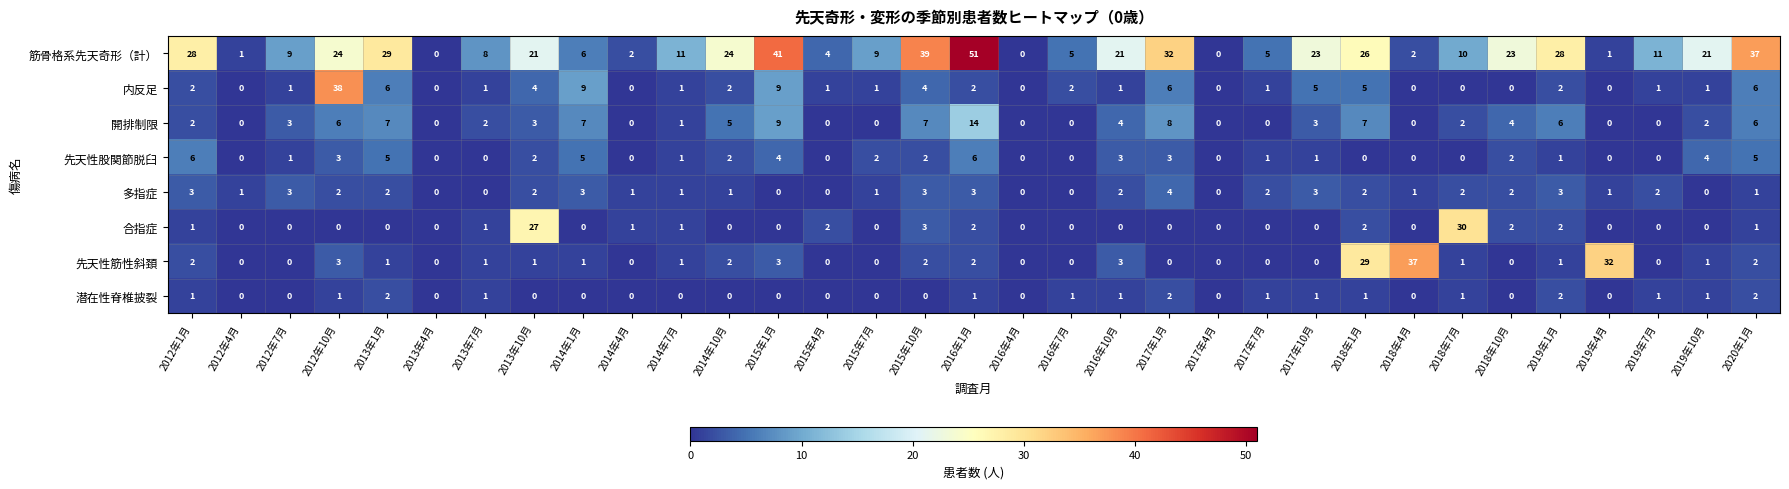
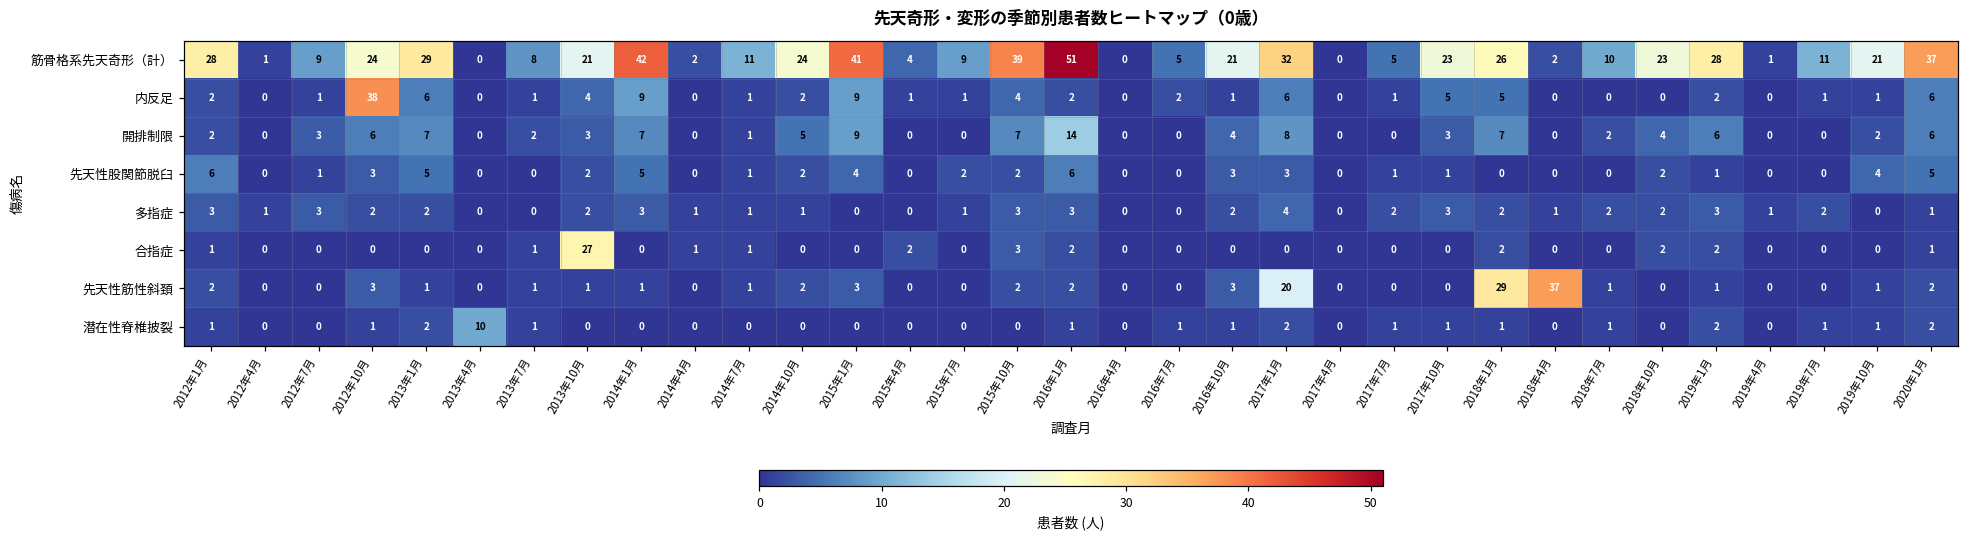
  {
    "筋骨格系先天奇形（計）": {
      "2012年1月": 28,
      "2012年4月": 1,
      "2012年7月": 9,
      "2012年10月": 24,
      "2013年1月": 29,
      "2013年4月": 0,
      "2013年7月": 8,
      "2013年10月": 21,
-     "2014年1月": 6,
+     "2014年1月": 42,
      "2014年4月": 2,
      "2014年7月": 11,
      "2014年10月": 24,
      "2015年1月": 41,
      "2015年4月": 4,
      "2015年7月": 9,
      "2015年10月": 39,
      "2016年1月": 51,
      "2016年4月": 0,
      "2016年7月": 5,
      "2016年10月": 21,
      "2017年1月": 32,
      "2017年4月": 0,
      "2017年7月": 5,
      "2017年10月": 23,
      "2018年1月": 26,
      "2018年4月": 2,
      "2018年7月": 10,
      "2018年10月": 23,
      "2019年1月": 28,
      "2019年4月": 1,
      "2019年7月": 11,
      "2019年10月": 21,
      "2020年1月": 37
    },
    "合指症": {
      "2012年1月": 1,
      "2012年4月": 0,
      "2012年7月": 0,
      "2012年10月": 0,
      "2013年1月": 0,
      "2013年4月": 0,
      "2013年7月": 1,
      "2013年10月": 27,
      "2014年1月": 0,
      "2014年4月": 1,
      "2014年7月": 1,
      "2014年10月": 0,
      "2015年1月": 0,
      "2015年4月": 2,
      "2015年7月": 0,
      "2015年10月": 3,
      "2016年1月": 2,
      "2016年4月": 0,
      "2016年7月": 0,
      "2016年10月": 0,
      "2017年1月": 0,
      "2017年4月": 0,
      "2017年7月": 0,
      "2017年10月": 0,
      "2018年1月": 2,
      "2018年4月": 0,
-     "2018年7月": 30,
+     "2018年7月": 0,
      "2018年10月": 2,
      "2019年1月": 2,
      "2019年4月": 0,
      "2019年7月": 0,
      "2019年10月": 0,
      "2020年1月": 1
    },
    "先天性筋性斜頚": {
      "2012年1月": 2,
      "2012年4月": 0,
      "2012年7月": 0,
      "2012年10月": 3,
      "2013年1月": 1,
      "2013年4月": 0,
      "2013年7月": 1,
      "2013年10月": 1,
      "2014年1月": 1,
      "2014年4月": 0,
      "2014年7月": 1,
      "2014年10月": 2,
      "2015年1月": 3,
      "2015年4月": 0,
      "2015年7月": 0,
      "2015年10月": 2,
      "2016年1月": 2,
      "2016年4月": 0,
      "2016年7月": 0,
      "2016年10月": 3,
-     "2017年1月": 0,
+     "2017年1月": 20,
      "2017年4月": 0,
      "2017年7月": 0,
      "2017年10月": 0,
      "2018年1月": 29,
      "2018年4月": 37,
      "2018年7月": 1,
      "2018年10月": 0,
      "2019年1月": 1,
-     "2019年4月": 32,
+     "2019年4月": 0,
      "2019年7月": 0,
      "2019年10月": 1,
      "2020年1月": 2
    },
    "潜在性脊椎披裂": {
      "2012年1月": 1,
      "2012年4月": 0,
      "2012年7月": 0,
      "2012年10月": 1,
      "2013年1月": 2,
-     "2013年4月": 0,
+     "2013年4月": 10,
      "2013年7月": 1,
      "2013年10月": 0,
      "2014年1月": 0,
      "2014年4月": 0,
      "2014年7月": 0,
      "2014年10月": 0,
      "2015年1月": 0,
      "2015年4月": 0,
      "2015年7月": 0,
      "2015年10月": 0,
      "2016年1月": 1,
      "2016年4月": 0,
      "2016年7月": 1,
      "2016年10月": 1,
      "2017年1月": 2,
      "2017年4月": 0,
      "2017年7月": 1,
      "2017年10月": 1,
      "2018年1月": 1,
      "2018年4月": 0,
      "2018年7月": 1,
      "2018年10月": 0,
      "2019年1月": 2,
      "2019年4月": 0,
      "2019年7月": 1,
      "2019年10月": 1,
      "2020年1月": 2
    }
  }
